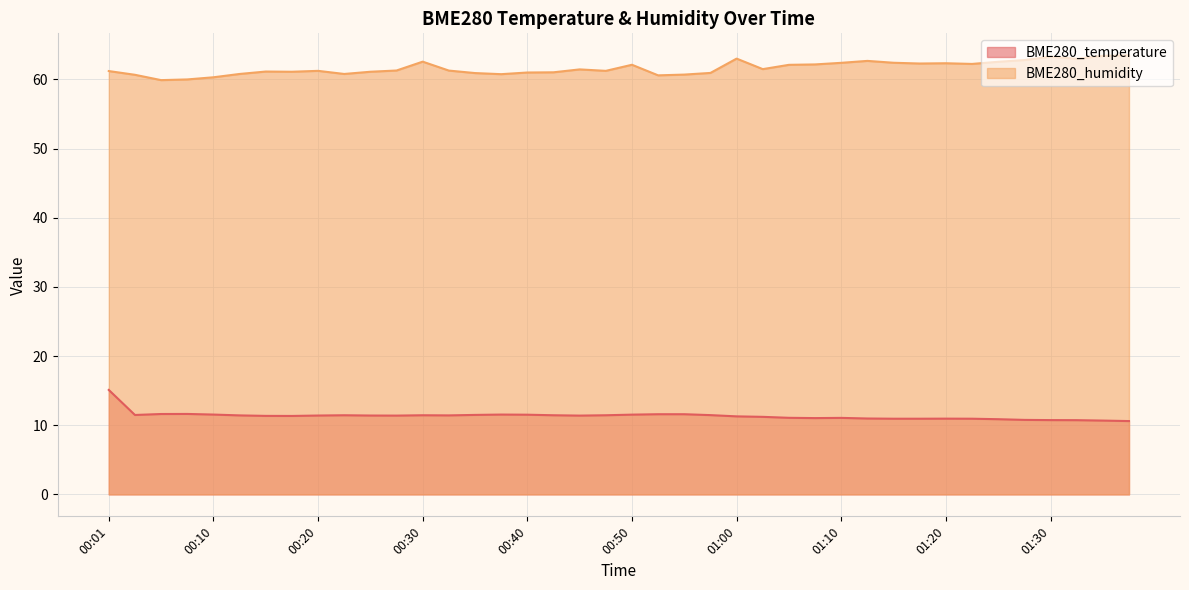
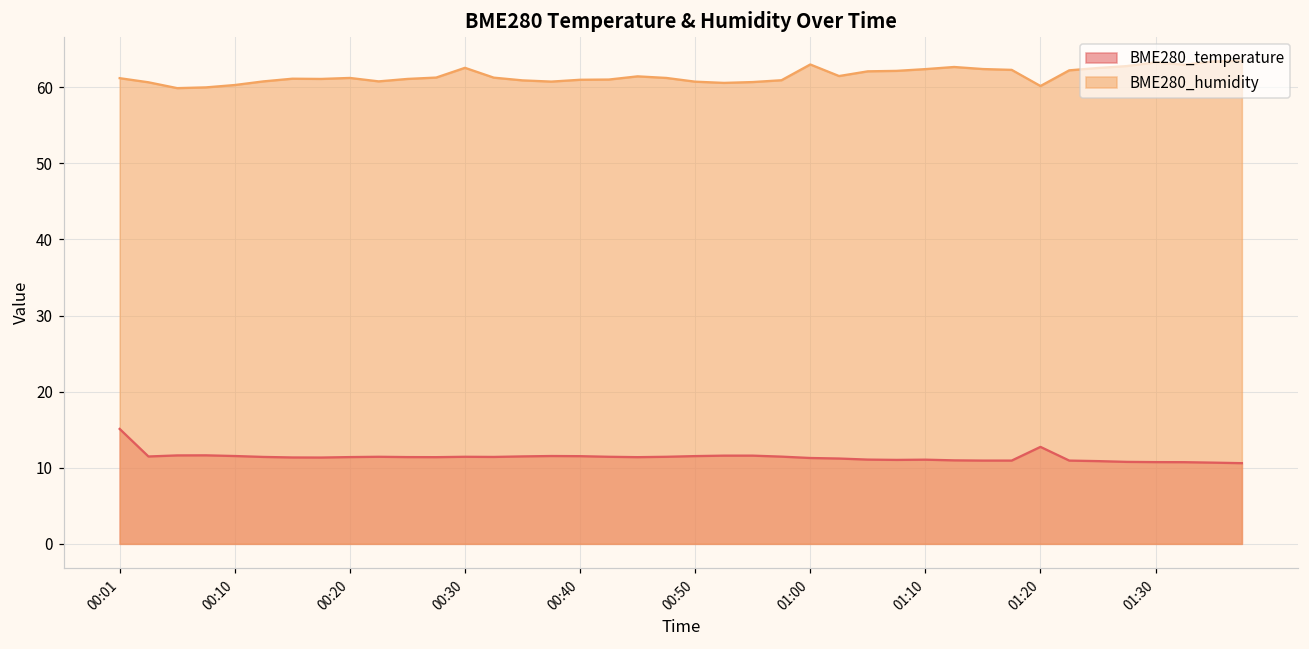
  {
    "BME280_temperature": {
      "00:01": 15,
      "00:10": 12,
      "00:20": 11,
      "00:30": 11,
      "00:40": 12,
      "00:50": 12,
      "01:00": 11,
      "01:10": 11,
-     "01:20": 11,
+     "01:20": 13,
      "01:30": 11
    },
    "BME280_humidity": {
      "00:01": 61,
      "00:10": 60,
      "00:20": 61,
      "00:30": 63,
      "00:40": 61,
-     "00:50": 62,
+     "00:50": 61,
      "01:00": 63,
      "01:10": 62,
-     "01:20": 62
+     "01:20": 60
    }
  }
